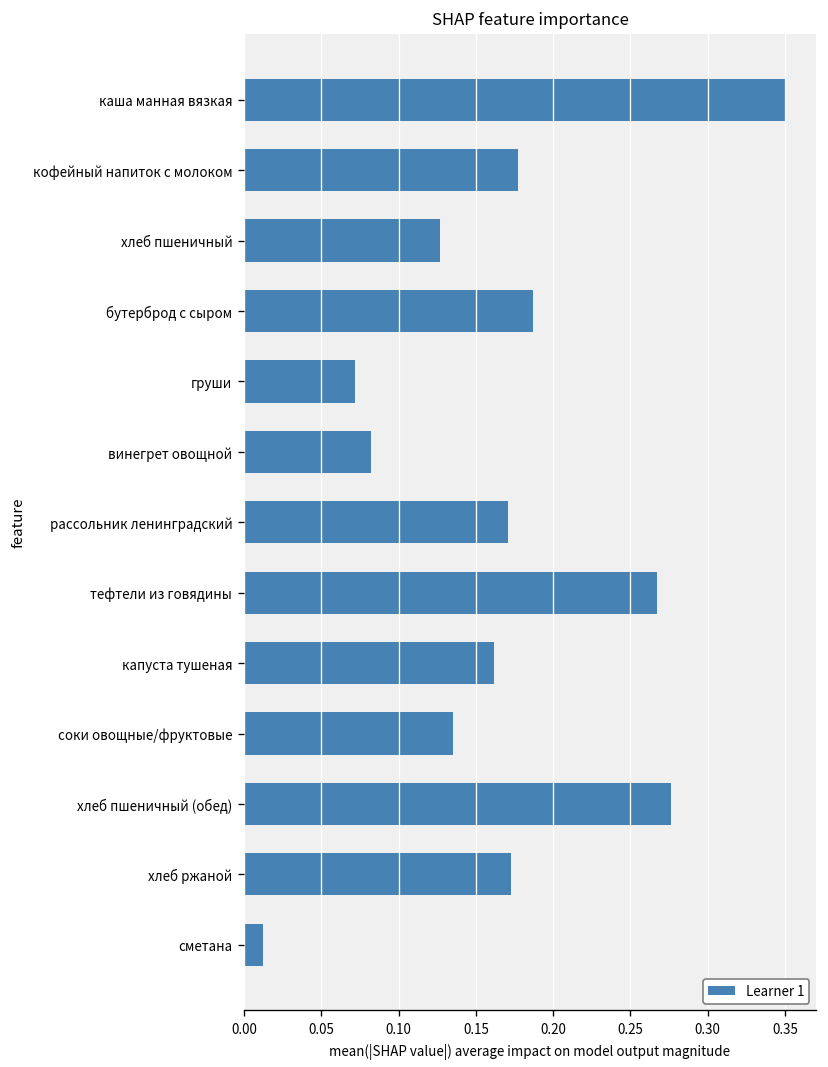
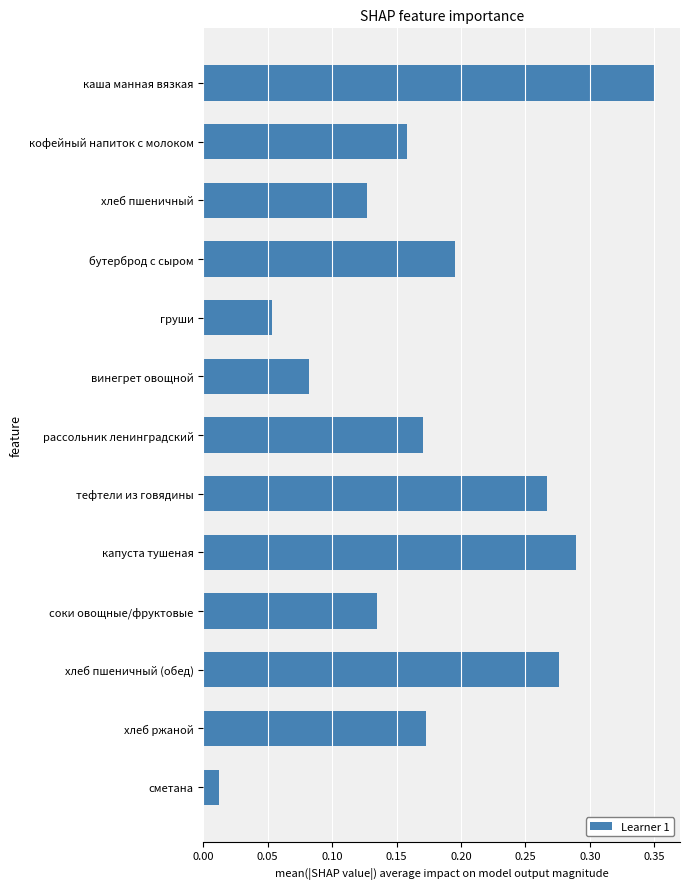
  {
    "каша манная вязкая": 0.350,
-   "кофейный напиток с молоком": 0.177,
+   "кофейный напиток с молоком": 0.158,
    "хлеб пшеничный": 0.127,
-   "бутерброд с сыром": 0.187,
-   "груши": 0.072,
+   "бутерброд с сыром": 0.195,
+   "груши": 0.054,
    "винегрет овощной": 0.082,
    "рассольник ленинградский": 0.171,
    "тефтели из говядины": 0.267,
-   "капуста тушеная": 0.162,
+   "капуста тушеная": 0.289,
    "соки овощные/фруктовые": 0.135,
    "хлеб пшеничный (обед)": 0.276,
    "хлеб ржаной": 0.173,
    "сметана": 0.012
  }
